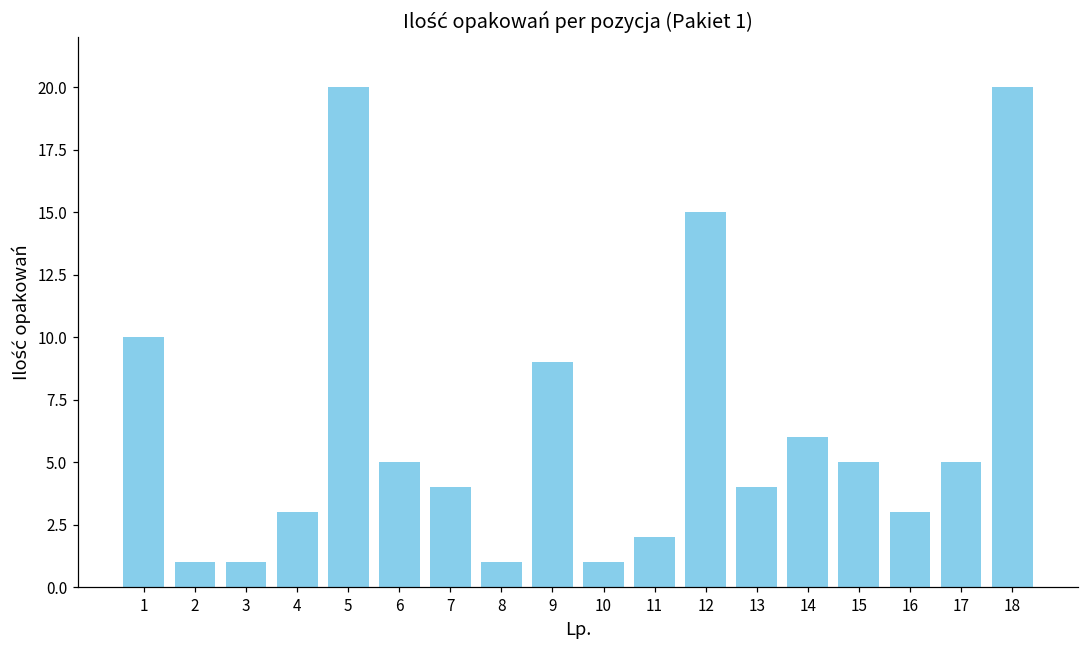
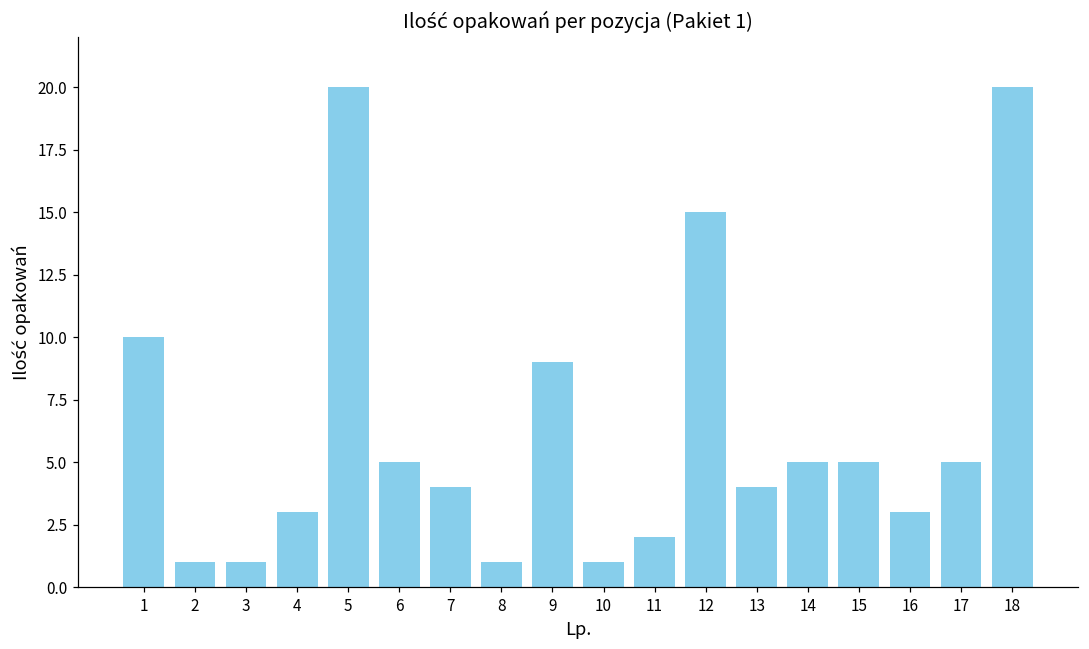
  {
    "1": 10,
    "2": 1,
    "3": 1,
    "4": 3,
    "5": 20,
    "6": 5,
    "7": 4,
    "8": 1,
    "9": 9,
    "10": 1,
    "11": 2,
    "12": 15,
    "13": 4,
-   "14": 6,
+   "14": 5,
    "15": 5,
    "16": 3,
    "17": 5,
    "18": 20
  }
